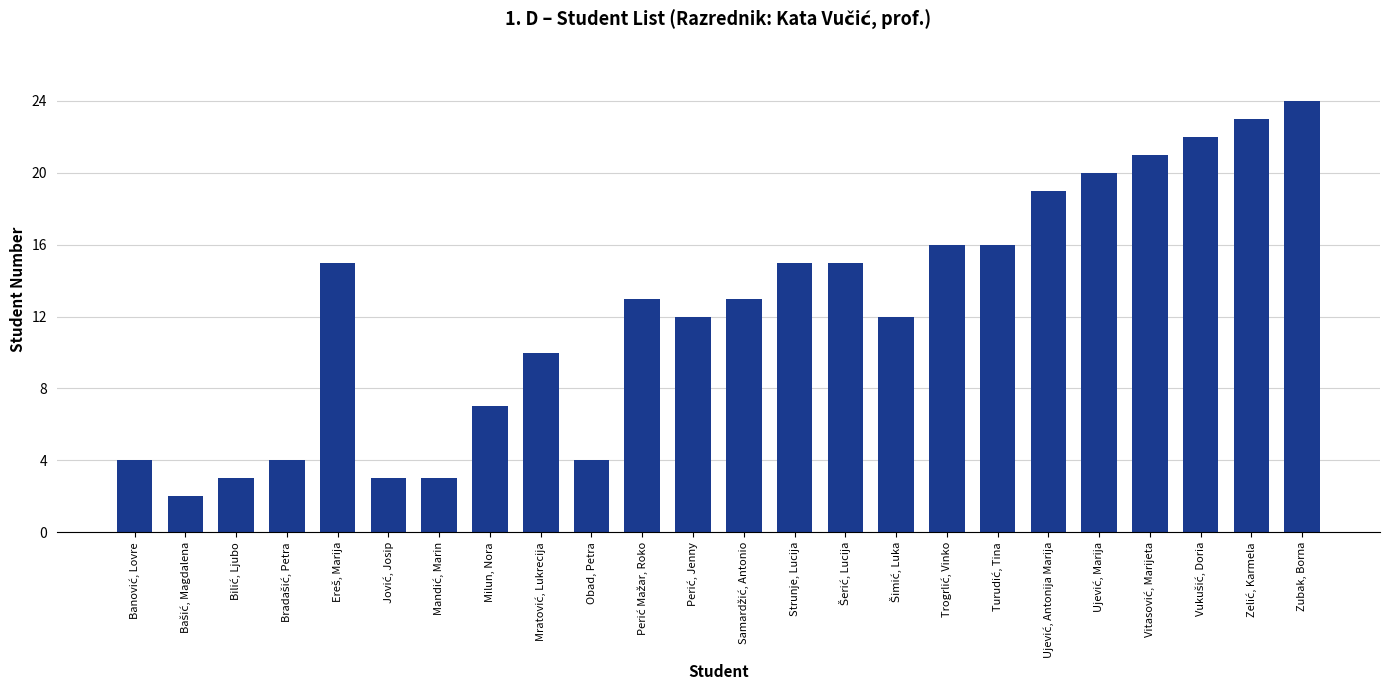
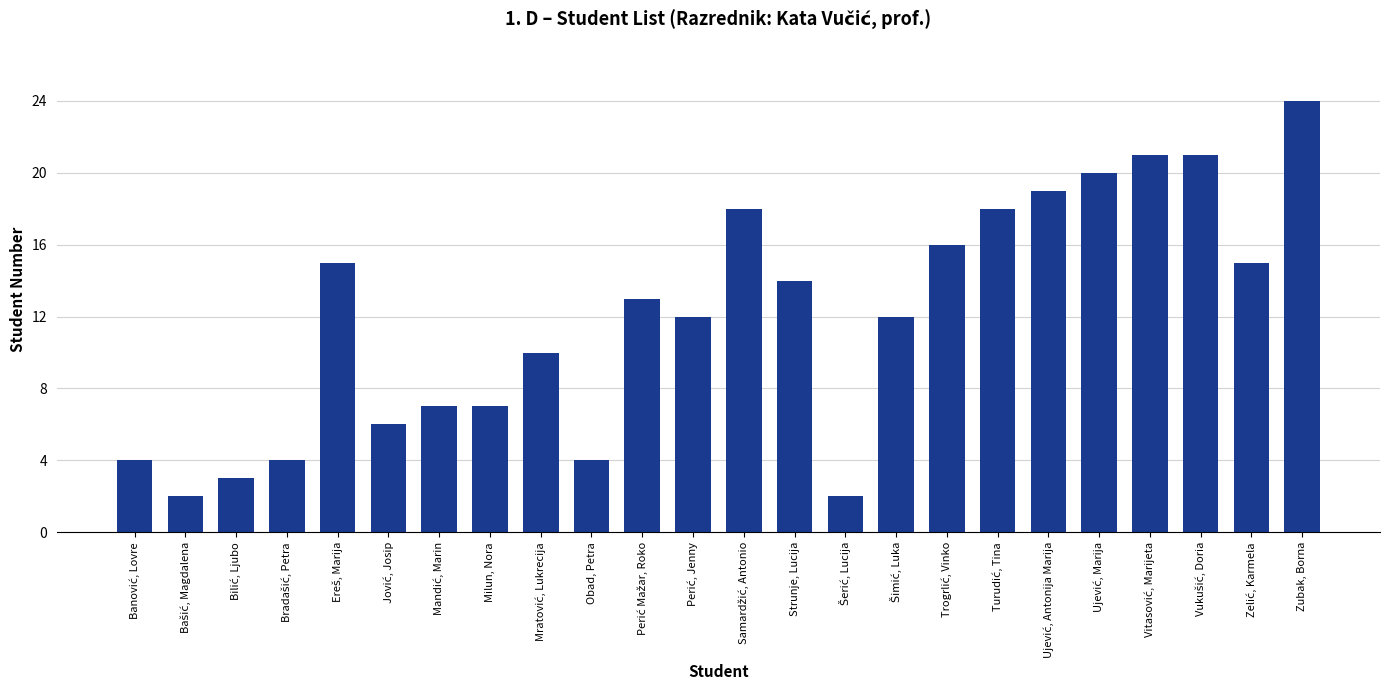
  {
    "Banović, Lovre": 4,
    "Bašić, Magdalena": 2,
    "Bilić, Ljubo": 3,
    "Bradašić, Petra": 4,
    "Ereš, Marija": 15,
-   "Jović, Josip": 3,
-   "Mandić, Marin": 3,
+   "Jović, Josip": 6,
+   "Mandić, Marin": 7,
    "Milun, Nora": 7,
    "Mratović, Lukrecija": 10,
    "Obad, Petra": 4,
    "Perić Mažar, Roko": 13,
    "Perić, Jenny": 12,
-   "Samardžić, Antonio": 13,
-   "Strunje, Lucija": 15,
-   "Šerić, Lucija": 15,
+   "Samardžić, Antonio": 18,
+   "Strunje, Lucija": 14,
+   "Šerić, Lucija": 2,
    "Šimić, Luka": 12,
    "Trogrlić, Vinko": 16,
-   "Turudić, Tina": 16,
+   "Turudić, Tina": 18,
    "Ujević, Antonija Marija": 19,
    "Ujević, Marija": 20,
    "Vitasović, Marijeta": 21,
-   "Vukušić, Doria": 22,
-   "Zelić, Karmela": 23,
+   "Vukušić, Doria": 21,
+   "Zelić, Karmela": 15,
    "Zubak, Borna": 24
  }
